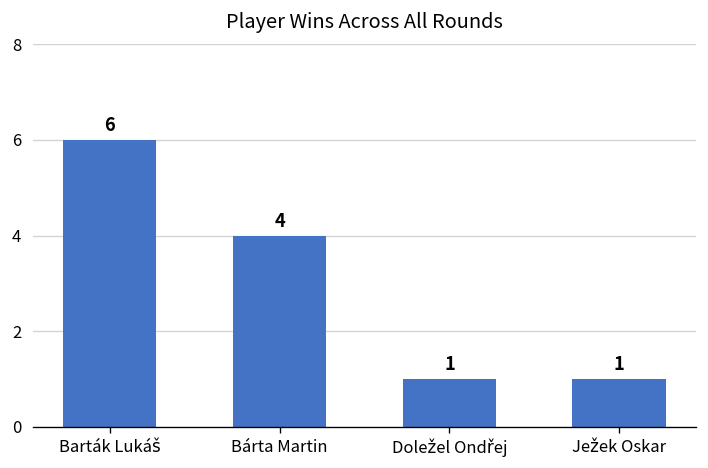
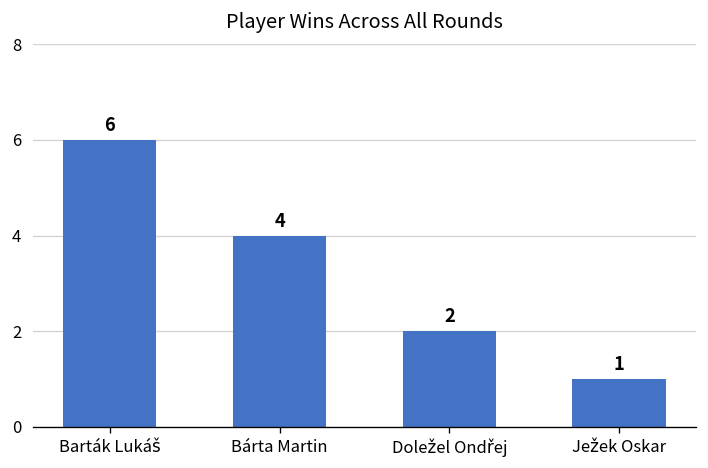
  {
    "Barták Lukáš": 6,
    "Bárta Martin": 4,
-   "Doležel Ondřej": 1,
+   "Doležel Ondřej": 2,
    "Ježek Oskar": 1
  }
